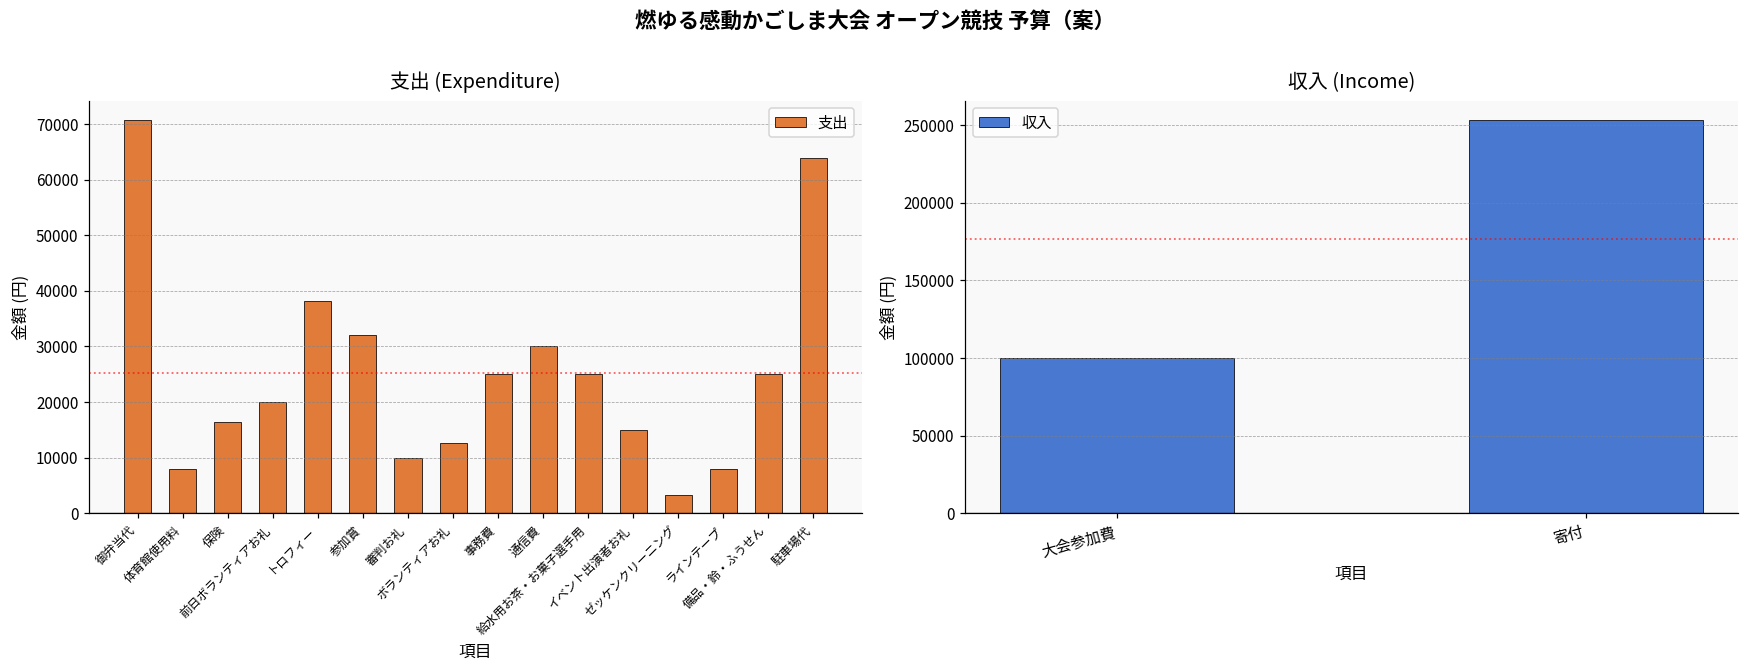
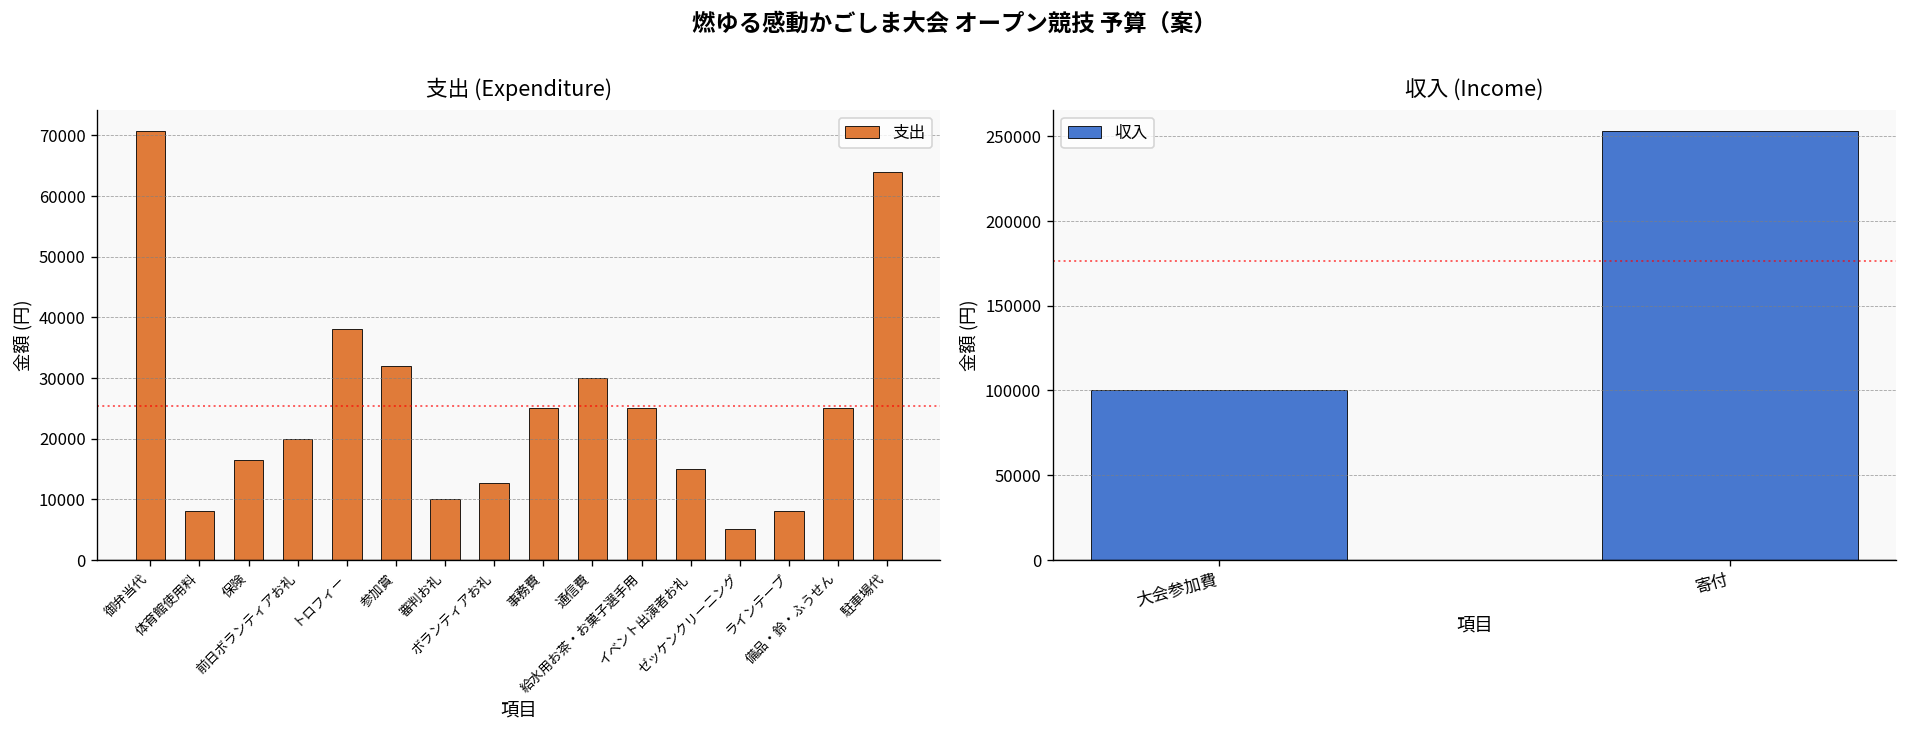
  {
    "支出 (Expenditure)": {
      "御弁当代": 71000,
      "体育館使用料": 8000,
      "保険": 16000,
      "前日ボランティアお礼": 20000,
      "トロフィー": 38000,
      "参加賞": 32000,
      "審判お礼": 10000,
      "ボランティアお礼": 13000,
      "事務費": 25000,
      "通信費": 30000,
      "給水用お茶・お菓子選手用": 25000,
      "イベント出演者お礼": 15000,
-     "ゼッケンクリーニング": 3000,
+     "ゼッケンクリーニング": 5000,
      "ラインテープ": 8000,
      "備品・鈴・ふうせん": 25000,
      "駐車場代": 64000
    },
    "収入 (Income)": {
      "大会参加費": 100000,
      "寄付": 253000
    }
  }
